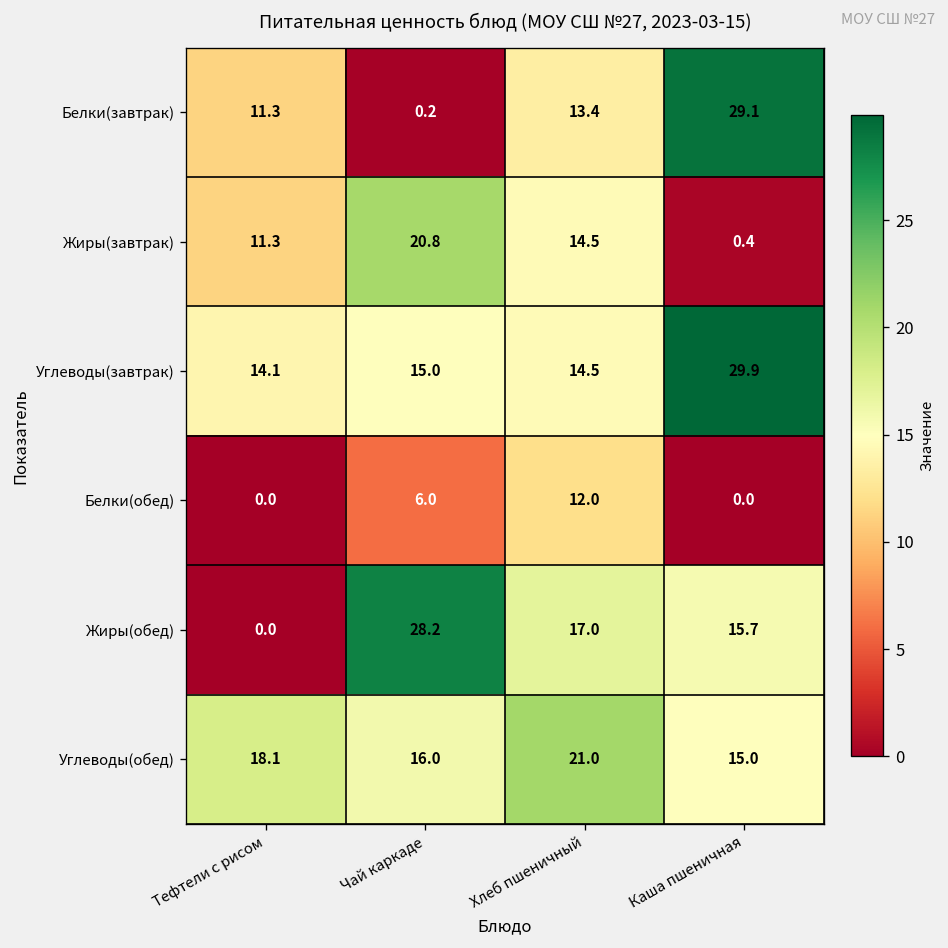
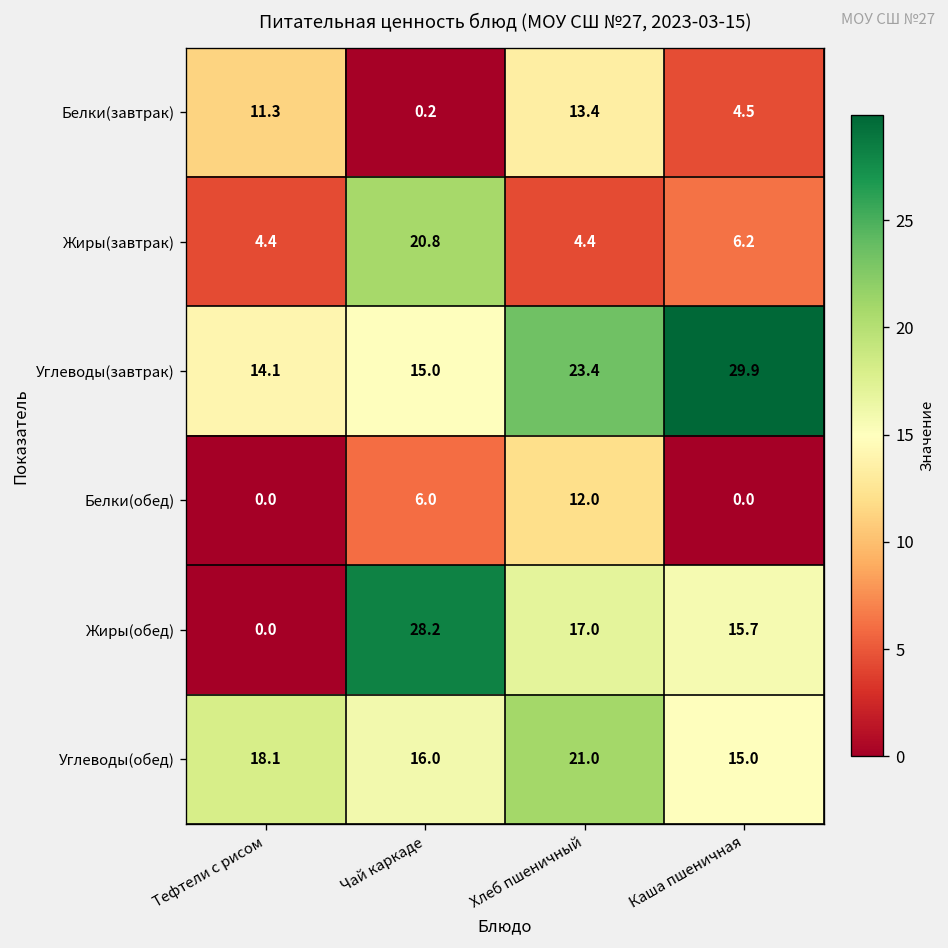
  {
    "Белки(завтрак)": {
      "Тефтели с рисом": 11.3,
      "Чай каркаде": 0.2,
      "Хлеб пшеничный": 13.4,
-     "Каша пшеничная": 29.1
+     "Каша пшеничная": 4.5
    },
    "Жиры(завтрак)": {
-     "Тефтели с рисом": 11.3,
+     "Тефтели с рисом": 4.4,
      "Чай каркаде": 20.8,
-     "Хлеб пшеничный": 14.5,
-     "Каша пшеничная": 0.4
+     "Хлеб пшеничный": 4.4,
+     "Каша пшеничная": 6.2
    },
    "Углеводы(завтрак)": {
      "Тефтели с рисом": 14.1,
      "Чай каркаде": 15.0,
-     "Хлеб пшеничный": 14.5,
+     "Хлеб пшеничный": 23.4,
      "Каша пшеничная": 29.9
    },
    "Белки(обед)": {
      "Тефтели с рисом": 0.0,
      "Чай каркаде": 6.0,
      "Хлеб пшеничный": 12.0,
      "Каша пшеничная": 0.0
    },
    "Жиры(обед)": {
      "Тефтели с рисом": 0.0,
      "Чай каркаде": 28.2,
      "Хлеб пшеничный": 17.0,
      "Каша пшеничная": 15.7
    },
    "Углеводы(обед)": {
      "Тефтели с рисом": 18.1,
      "Чай каркаде": 16.0,
      "Хлеб пшеничный": 21.0,
      "Каша пшеничная": 15.0
    }
  }
